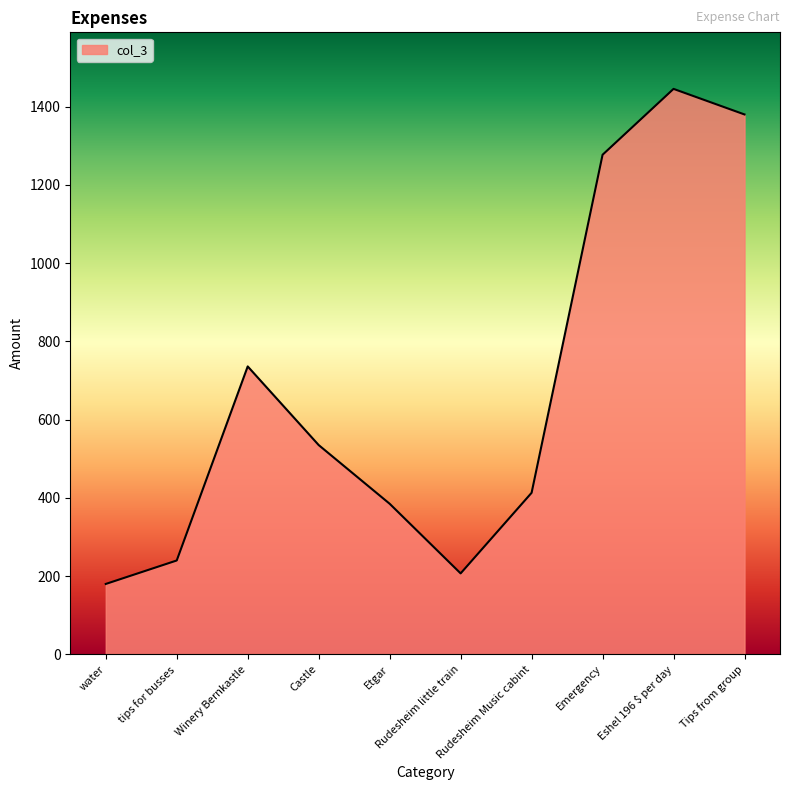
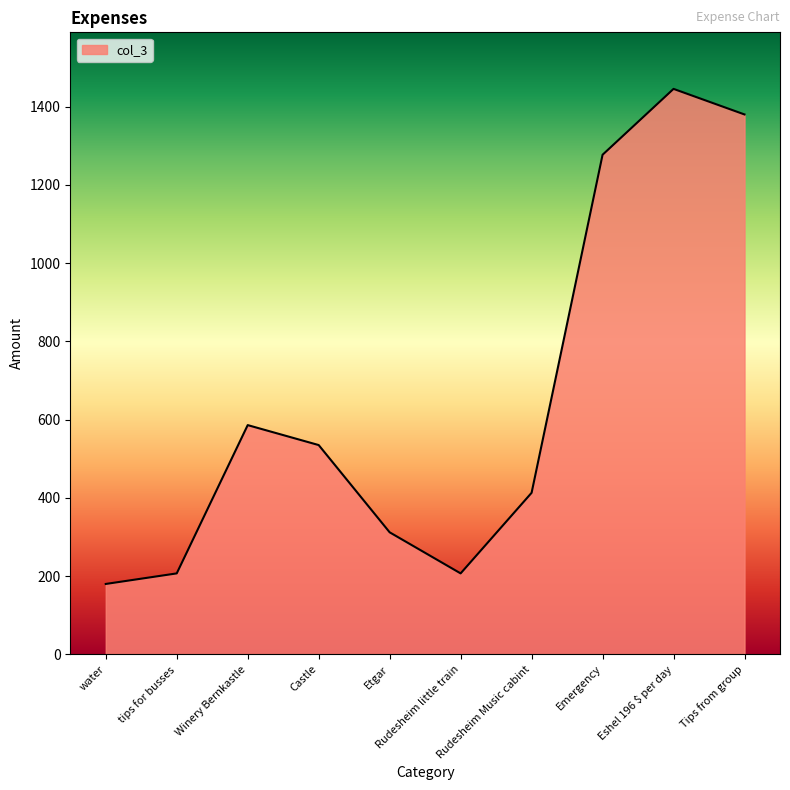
  {
    "water": 180,
-   "tips for busses": 240,
-   "Winery Bernkastle": 740,
+   "tips for busses": 210,
+   "Winery Bernkastle": 590,
    "Castle": 540,
-   "Etgar": 390,
+   "Etgar": 310,
    "Rudesheim little train": 210,
    "Rudesheim Music cabint": 410,
    "Emergency": 1280,
    "Eshel 196 $ per day": 1450,
    "Tips from group": 1380
  }
